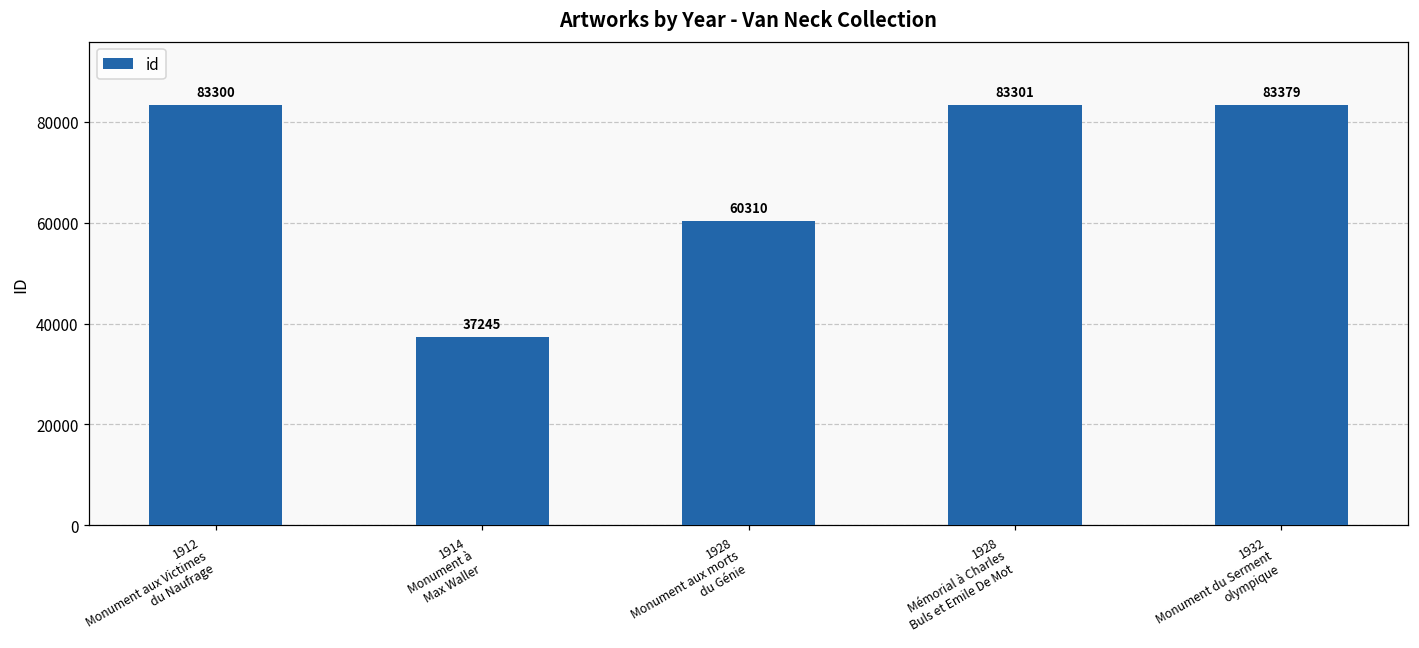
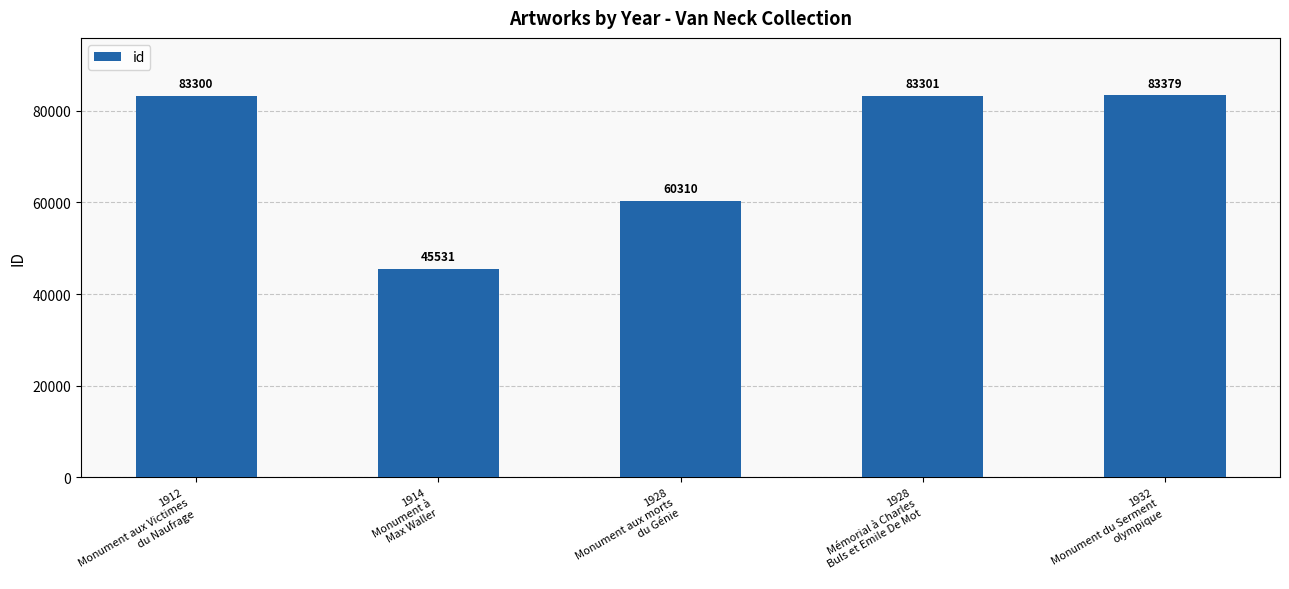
  {
    "1912 Monument aux Victimes du Naufrage": 83300,
-   "1914 Monument à Max Waller": 37245,
+   "1914 Monument à Max Waller": 45531,
    "1928 Monument aux morts du Génie": 60310,
    "1928 Mémorial à Charles Buls et Emile De Mot": 83301,
    "1932 Monument du Serment olympique": 83379
  }
